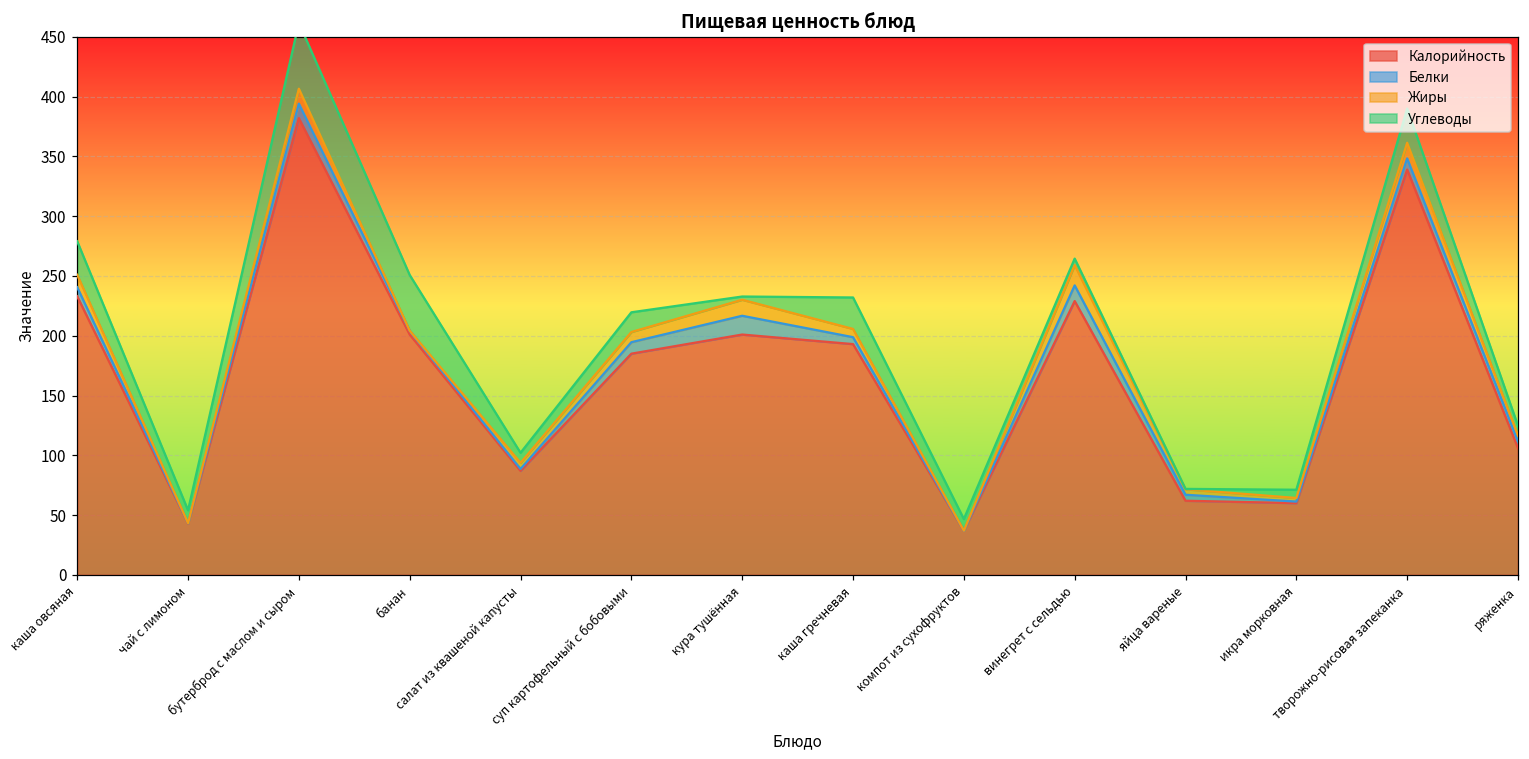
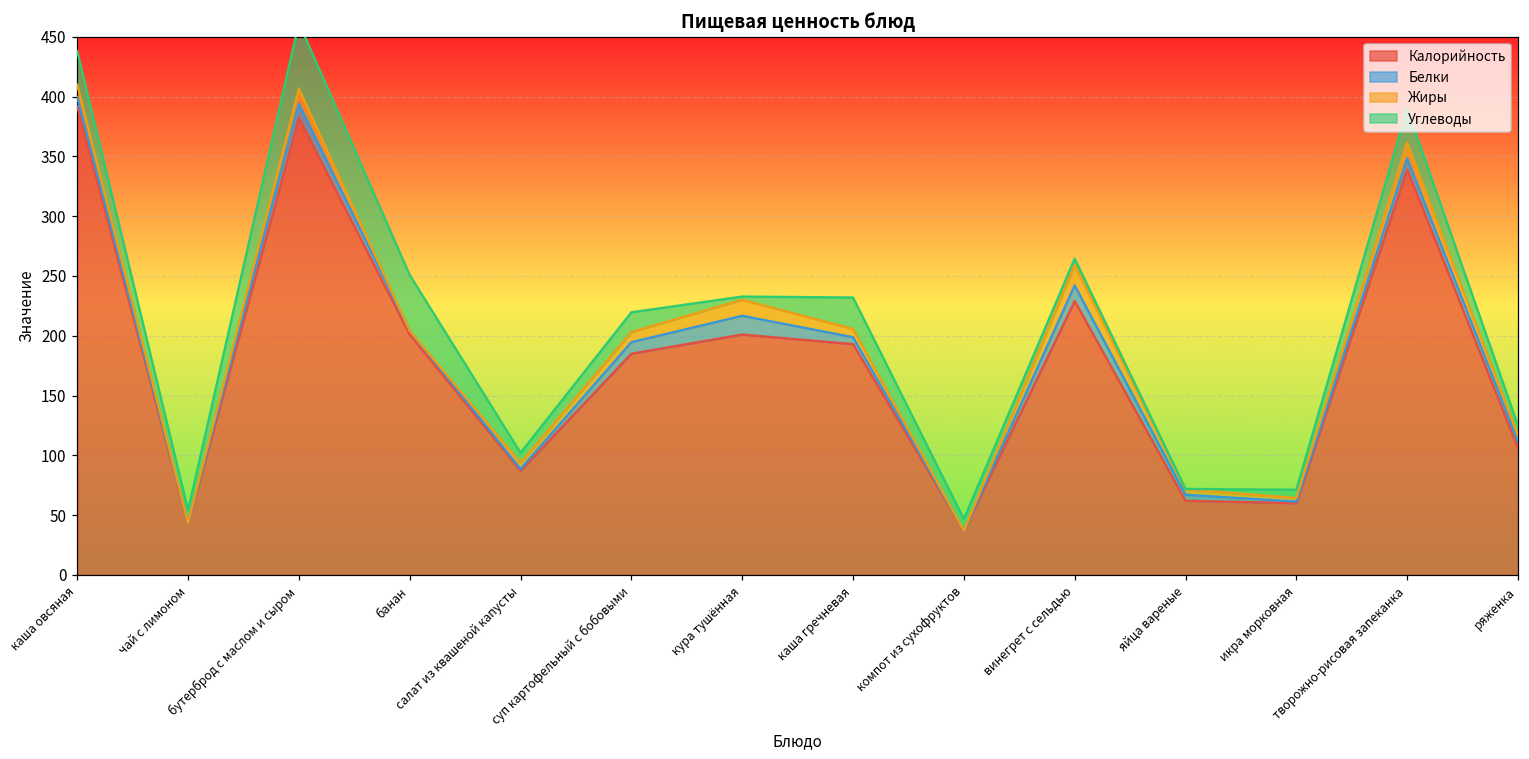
  {
    "Калорийность": {
-     "каша овсяная": 233,
+     "каша овсяная": 392,
      "бутерброд с маслом и сыром": 382,
      "банан": 201,
      "суп картофельный с бобовыми": 185,
      "кура тушённая": 201,
      "каша гречневая": 193,
      "винегрет с сельдью": 229,
      "яйца вареные": 62,
      "творожно-рисовая запеканка": 339,
      "ряженка": 106
    },
    "Белки": {
      "каша овсяная": 8,
      "бутерброд с маслом и сыром": 12,
      "суп картофельный с бобовыми": 10,
      "кура тушённая": 16,
      "каша гречневая": 6,
      "винегрет с сельдью": 13,
      "яйца вареные": 5,
      "творожно-рисовая запеканка": 9,
      "ряженка": 6
    },
    "Жиры": {
      "каша овсяная": 10,
      "бутерброд с маслом и сыром": 13,
      "салат из квашеной капусты": 5,
      "суп картофельный с бобовыми": 9,
      "кура тушённая": 13,
      "каша гречневая": 7,
      "винегрет с сельдью": 17,
      "икра морковная": 3,
      "творожно-рисовая запеканка": 13,
      "ряженка": 5
    },
    "Углеводы": {
      "каша овсяная": 28,
      "чай с лимоном": 11,
      "банан": 47,
      "салат из квашеной капусты": 8,
      "суп картофельный с бобовыми": 17,
      "кура тушённая": 3,
      "каша гречневая": 26,
      "компот из сухофруктов": 10,
      "винегрет с сельдью": 5,
      "икра морковная": 7,
      "ряженка": 8
    }
  }
